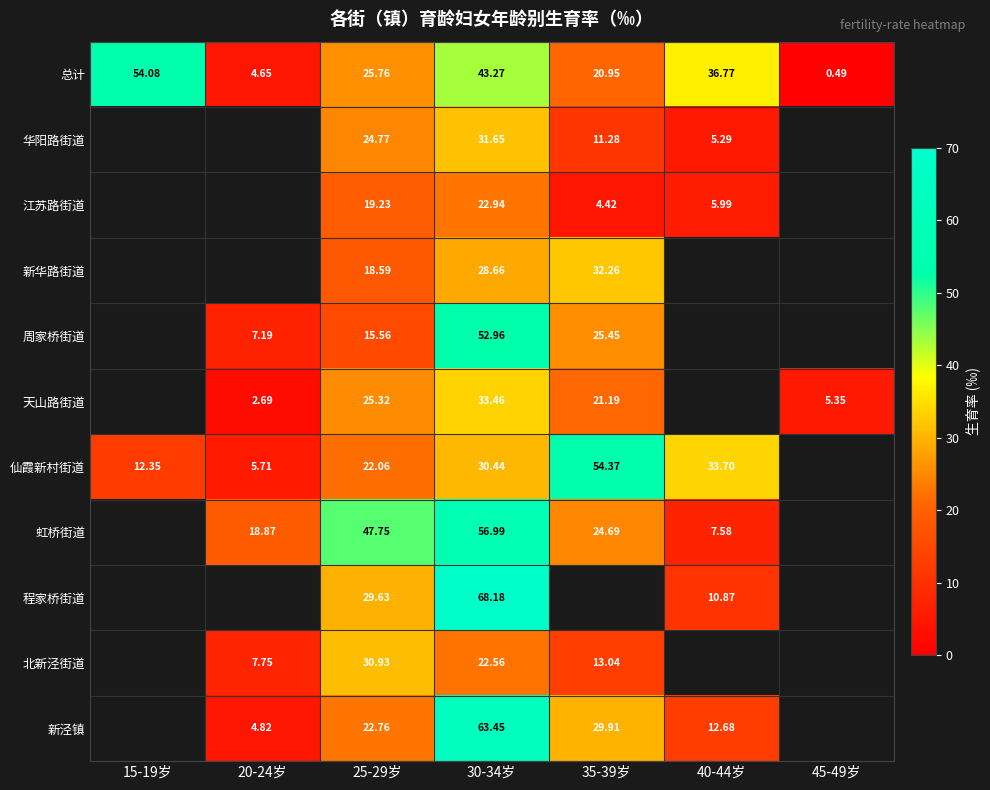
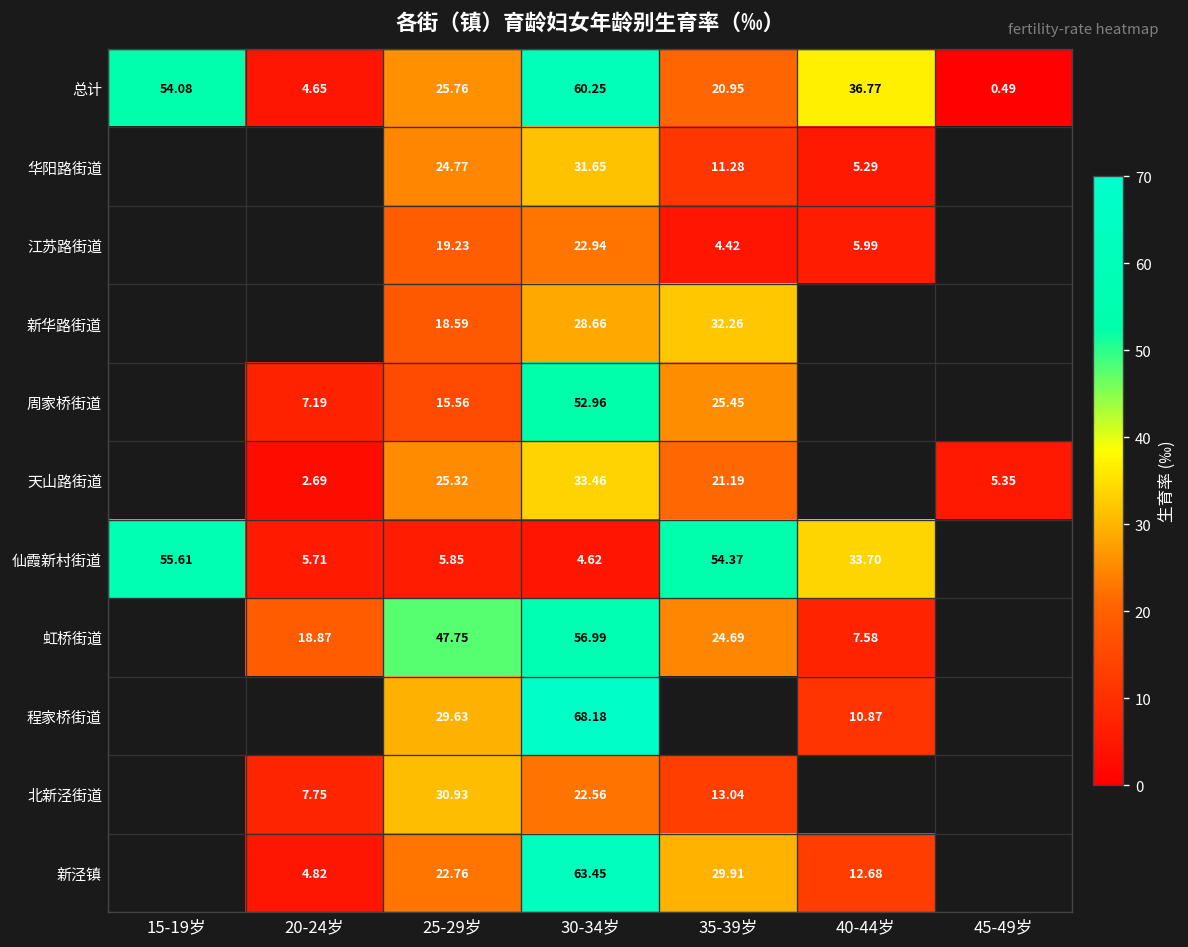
  {
    "总计": {
      "15-19岁": 54.08,
      "20-24岁": 4.65,
      "25-29岁": 25.76,
-     "30-34岁": 43.27,
+     "30-34岁": 60.25,
      "35-39岁": 20.95,
      "40-44岁": 36.77,
      "45-49岁": 0.49
    },
    "华阳路街道": {
      "25-29岁": 24.77,
      "30-34岁": 31.65,
      "35-39岁": 11.28,
      "40-44岁": 5.29
    },
    "江苏路街道": {
      "25-29岁": 19.23,
      "30-34岁": 22.94,
      "35-39岁": 4.42,
      "40-44岁": 5.99
    },
    "新华路街道": {
      "25-29岁": 18.59,
      "30-34岁": 28.66,
      "35-39岁": 32.26
    },
    "周家桥街道": {
      "20-24岁": 7.19,
      "25-29岁": 15.56,
      "30-34岁": 52.96,
      "35-39岁": 25.45
    },
    "天山路街道": {
      "20-24岁": 2.69,
      "25-29岁": 25.32,
      "30-34岁": 33.46,
      "35-39岁": 21.19,
      "45-49岁": 5.35
    },
    "仙霞新村街道": {
-     "15-19岁": 12.35,
+     "15-19岁": 55.61,
      "20-24岁": 5.71,
-     "25-29岁": 22.06,
-     "30-34岁": 30.44,
+     "25-29岁": 5.85,
+     "30-34岁": 4.62,
      "35-39岁": 54.37,
      "40-44岁": 33.70
    },
    "虹桥街道": {
      "20-24岁": 18.87,
      "25-29岁": 47.75,
      "30-34岁": 56.99,
      "35-39岁": 24.69,
      "40-44岁": 7.58
    },
    "程家桥街道": {
      "25-29岁": 29.63,
      "30-34岁": 68.18,
      "40-44岁": 10.87
    },
    "北新泾街道": {
      "20-24岁": 7.75,
      "25-29岁": 30.93,
      "30-34岁": 22.56,
      "35-39岁": 13.04
    },
    "新泾镇": {
      "20-24岁": 4.82,
      "25-29岁": 22.76,
      "30-34岁": 63.45,
      "35-39岁": 29.91,
      "40-44岁": 12.68
    }
  }
